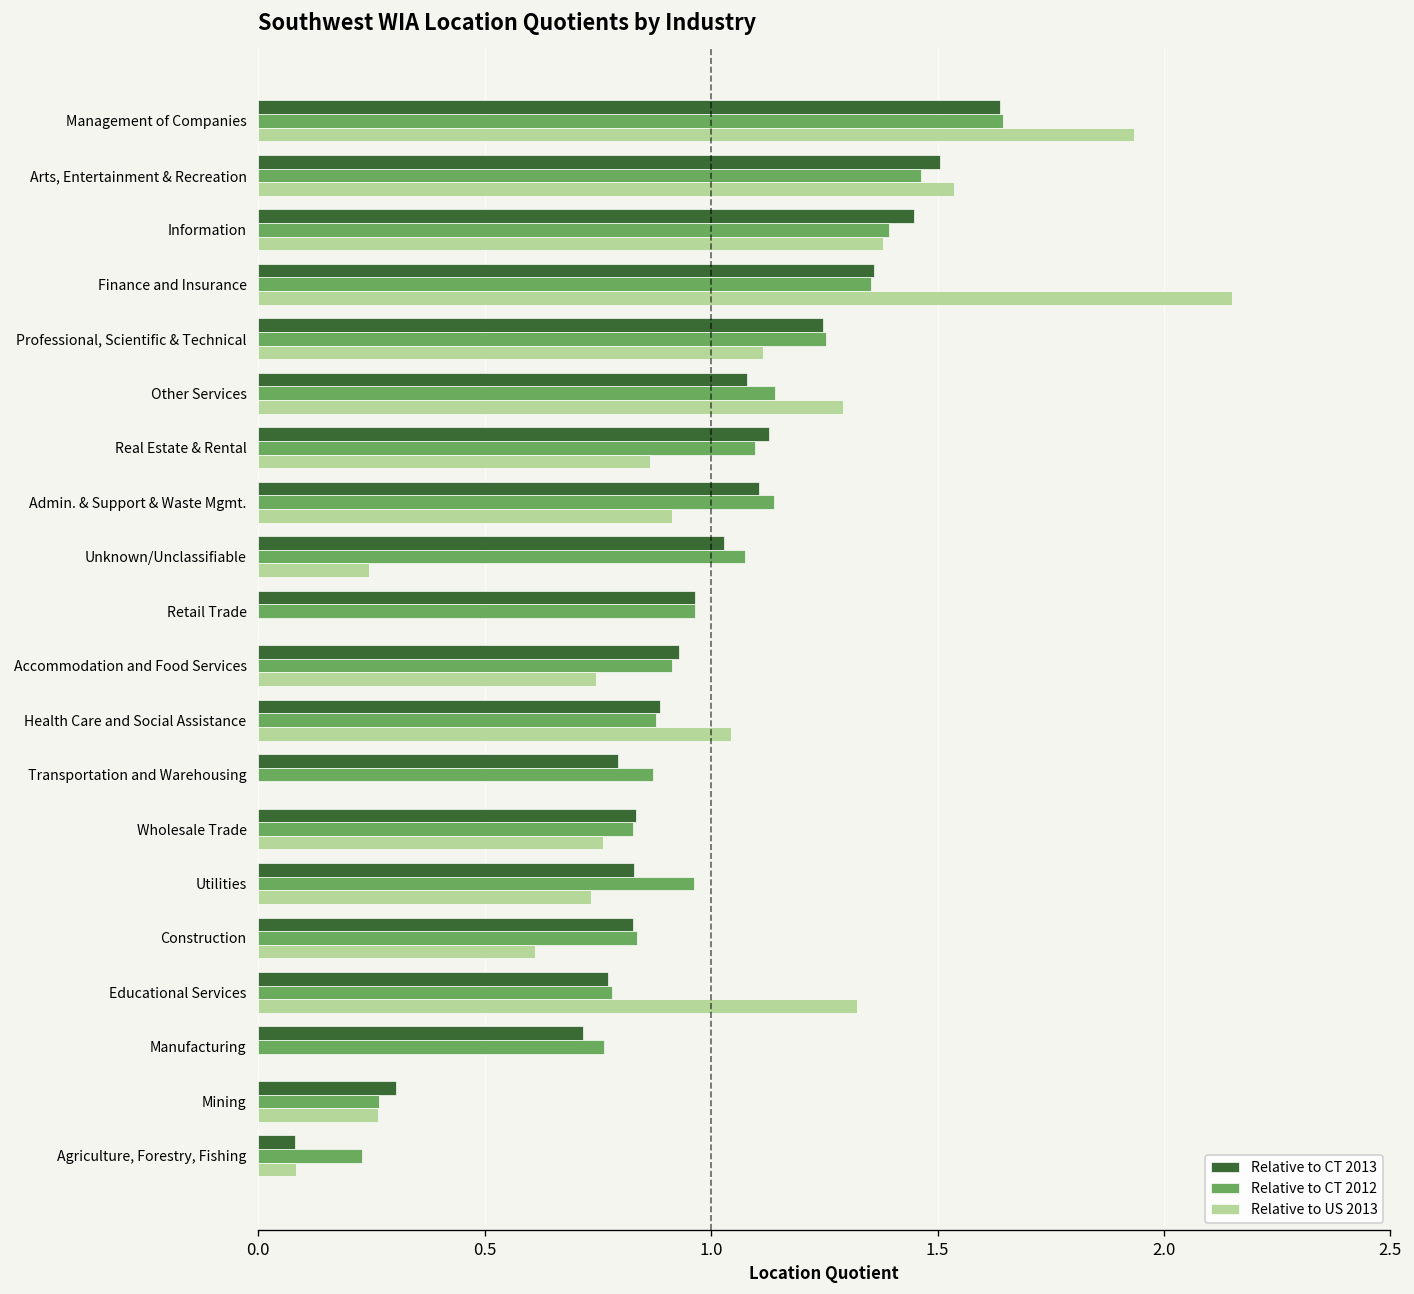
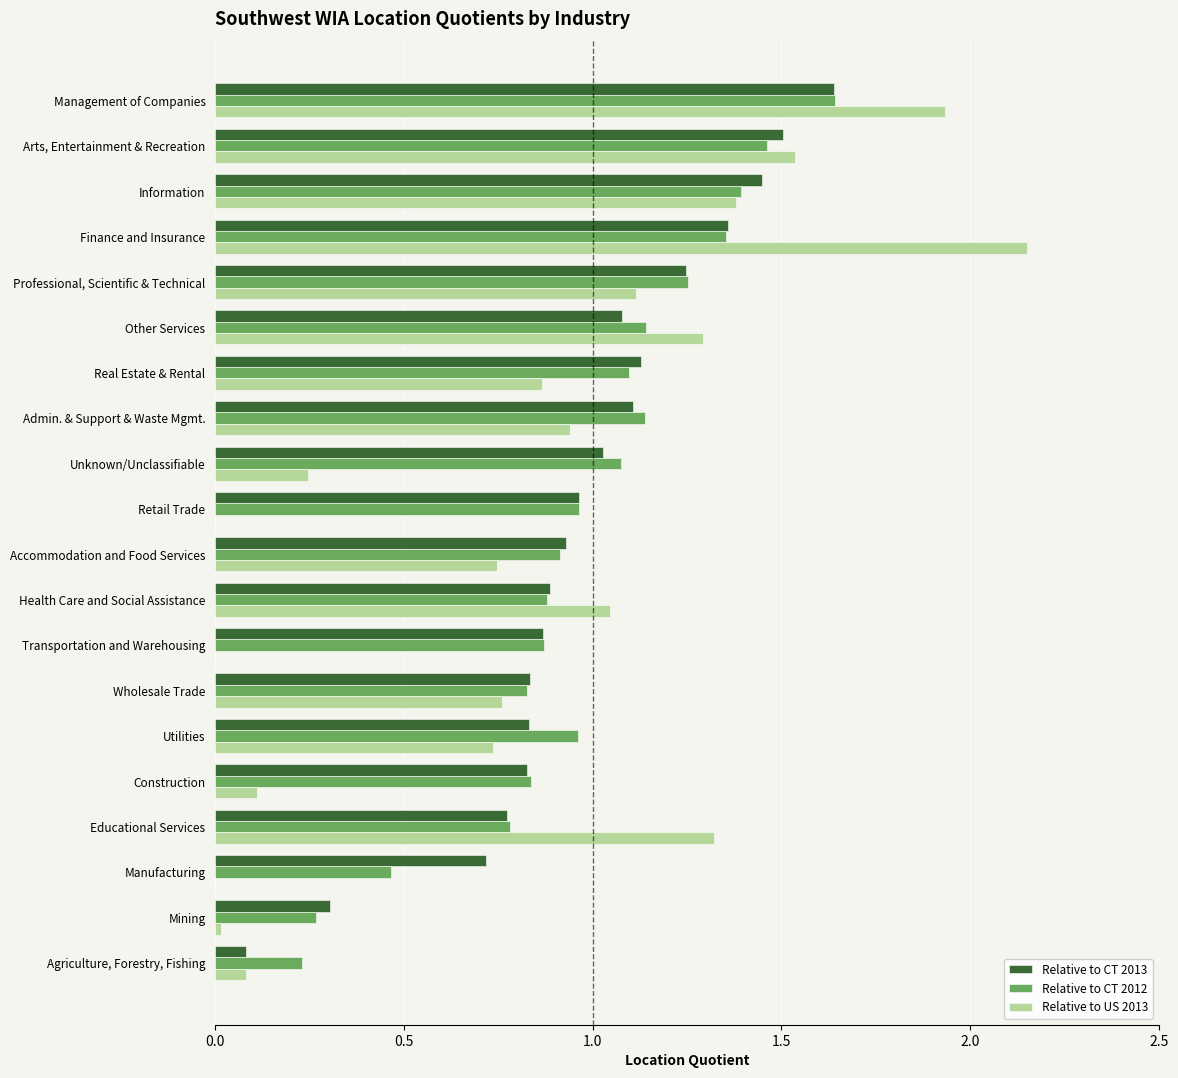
  {
    "Relative to CT 2013": {
      "Management of Companies": 1.64,
      "Arts, Entertainment & Recreation": 1.51,
      "Information": 1.45,
      "Finance and Insurance": 1.36,
      "Professional, Scientific & Technical": 1.25,
      "Other Services": 1.08,
      "Real Estate & Rental": 1.13,
      "Admin. & Support & Waste Mgmt.": 1.11,
      "Unknown/Unclassifiable": 1.03,
      "Retail Trade": 0.96,
      "Accommodation and Food Services": 0.93,
      "Health Care and Social Assistance": 0.89,
-     "Transportation and Warehousing": 0.80,
+     "Transportation and Warehousing": 0.87,
      "Wholesale Trade": 0.83,
      "Utilities": 0.83,
      "Construction": 0.83,
      "Educational Services": 0.77,
      "Manufacturing": 0.72,
      "Mining": 0.30,
      "Agriculture, Forestry, Fishing": 0.08
    },
    "Relative to CT 2012": {
      "Management of Companies": 1.64,
      "Arts, Entertainment & Recreation": 1.46,
      "Information": 1.39,
      "Finance and Insurance": 1.35,
      "Professional, Scientific & Technical": 1.25,
      "Other Services": 1.14,
      "Real Estate & Rental": 1.10,
      "Admin. & Support & Waste Mgmt.": 1.14,
      "Unknown/Unclassifiable": 1.07,
      "Retail Trade": 0.96,
      "Accommodation and Food Services": 0.91,
      "Health Care and Social Assistance": 0.88,
      "Transportation and Warehousing": 0.87,
      "Wholesale Trade": 0.83,
      "Utilities": 0.96,
      "Construction": 0.84,
      "Educational Services": 0.78,
-     "Manufacturing": 0.76,
+     "Manufacturing": 0.47,
      "Mining": 0.27,
      "Agriculture, Forestry, Fishing": 0.23
    },
    "Relative to US 2013": {
      "Management of Companies": 1.93,
      "Arts, Entertainment & Recreation": 1.54,
      "Information": 1.38,
      "Finance and Insurance": 2.15,
      "Professional, Scientific & Technical": 1.12,
      "Other Services": 1.29,
      "Real Estate & Rental": 0.87,
-     "Admin. & Support & Waste Mgmt.": 0.91,
+     "Admin. & Support & Waste Mgmt.": 0.94,
      "Unknown/Unclassifiable": 0.25,
      "Retail Trade": 0.00,
      "Accommodation and Food Services": 0.75,
      "Health Care and Social Assistance": 1.05,
      "Transportation and Warehousing": 0.00,
      "Wholesale Trade": 0.76,
      "Utilities": 0.74,
-     "Construction": 0.61,
+     "Construction": 0.11,
      "Educational Services": 1.32,
      "Manufacturing": 0.00,
-     "Mining": 0.26,
+     "Mining": 0.02,
      "Agriculture, Forestry, Fishing": 0.08
    }
  }
